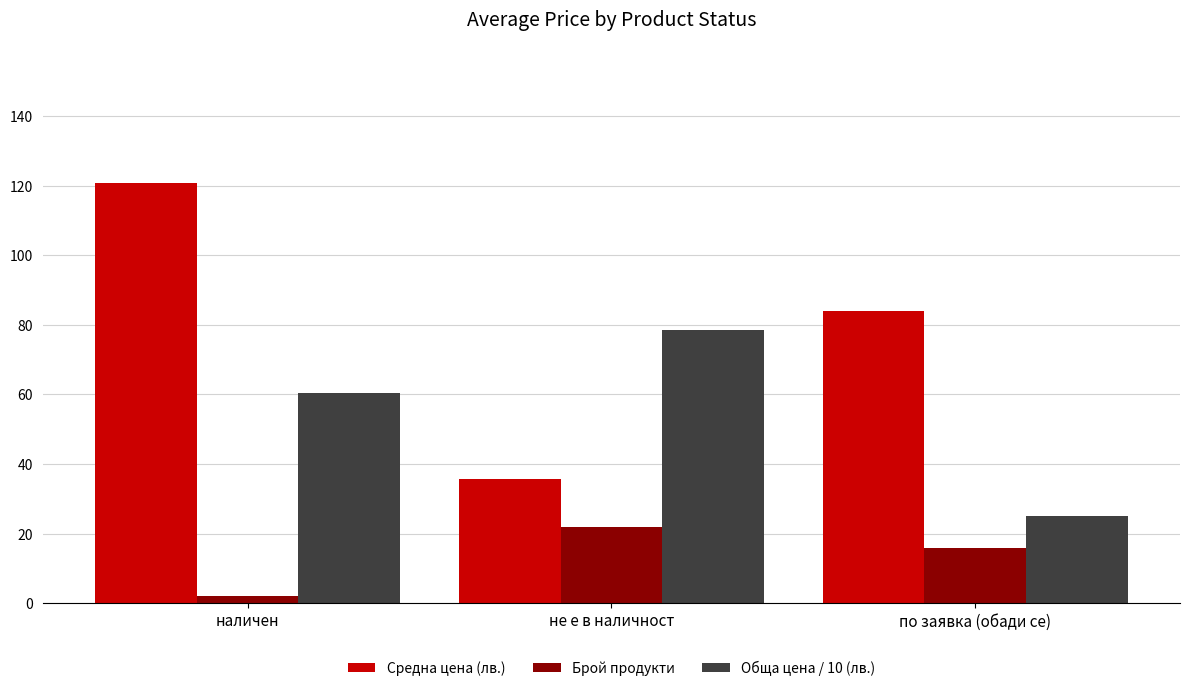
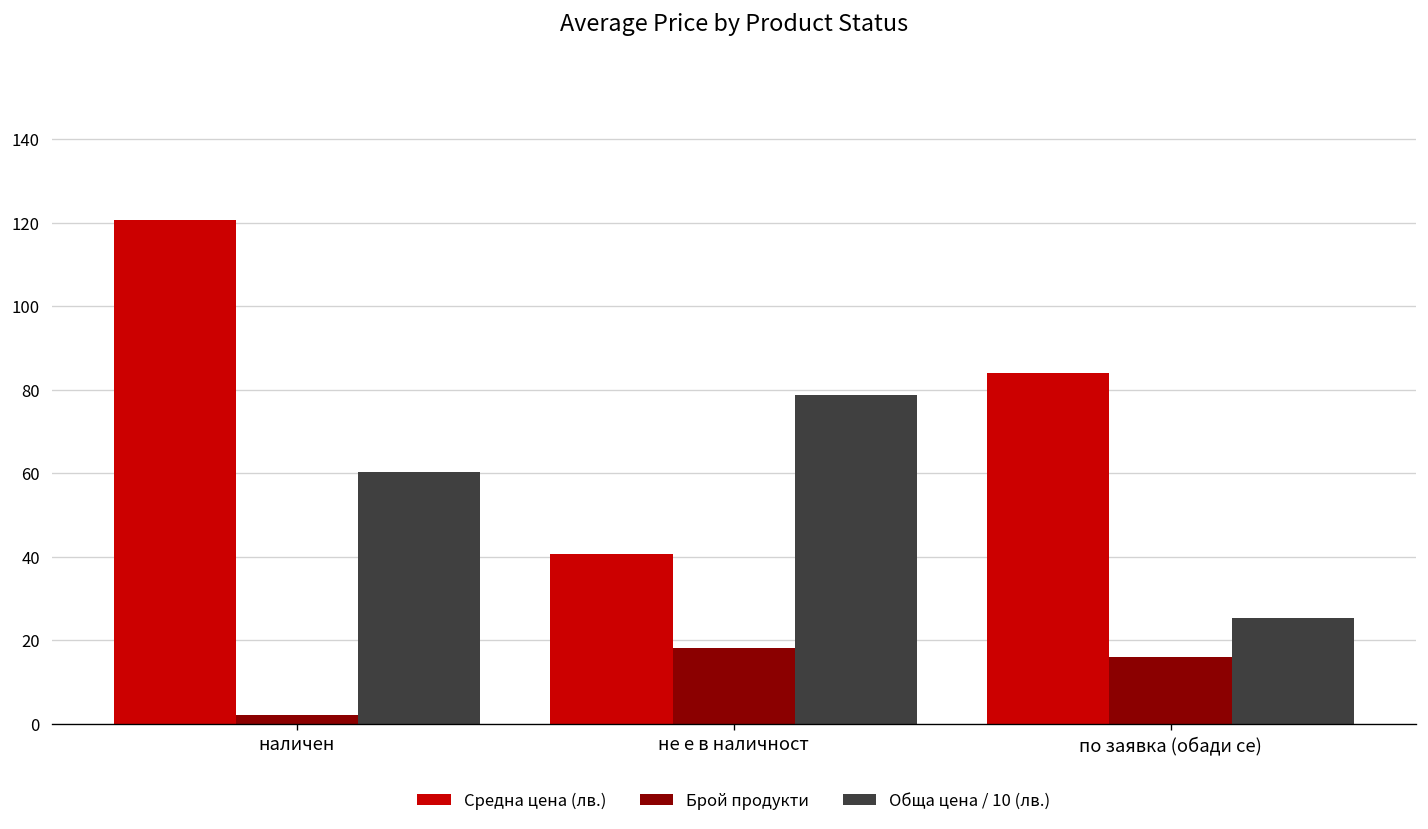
  {
    "Средна цена (лв.)": {
      "наличен": 121,
-     "не е в наличност": 36,
+     "не е в наличност": 41,
      "по заявка (обади се)": 84
    },
    "Брой продукти": {
      "наличен": 2,
-     "не е в наличност": 22,
+     "не е в наличност": 18,
      "по заявка (обади се)": 16
    },
    "Обща цена / 10 (лв.)": {
      "наличен": 60,
      "не е в наличност": 79,
      "по заявка (обади се)": 25
    }
  }
